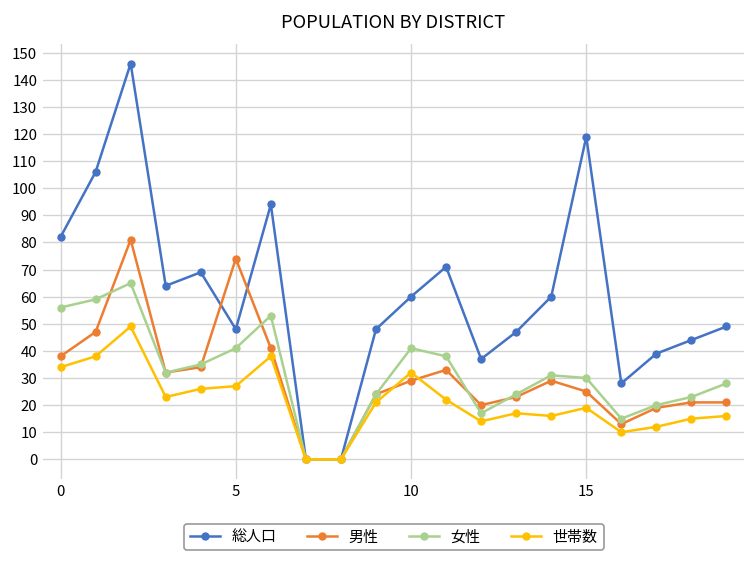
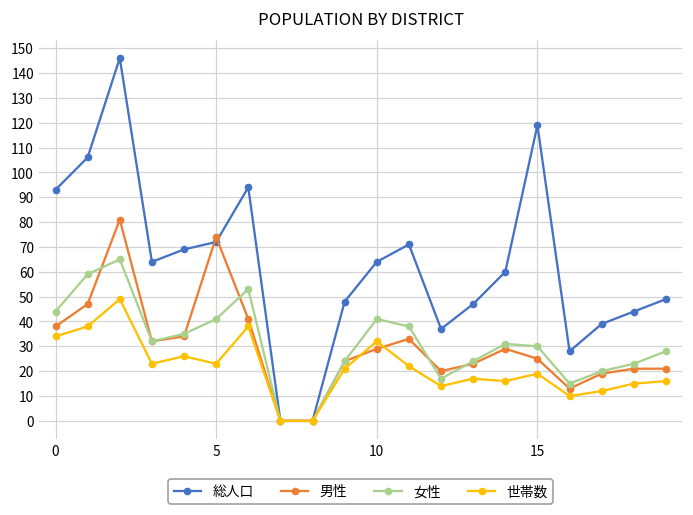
  {
    "総人口": {
-     "0": 82,
-     "5": 48,
-     "10": 60,
+     "0": 93,
+     "5": 72,
+     "10": 64,
      "15": 119
    },
    "男性": {
      "0": 38,
      "5": 74,
      "10": 29,
      "15": 25
    },
    "女性": {
-     "0": 56,
+     "0": 44,
      "5": 41,
      "10": 41,
      "15": 30
    },
    "世帯数": {
      "0": 34,
-     "5": 27,
+     "5": 23,
      "10": 32,
      "15": 19
    }
  }
